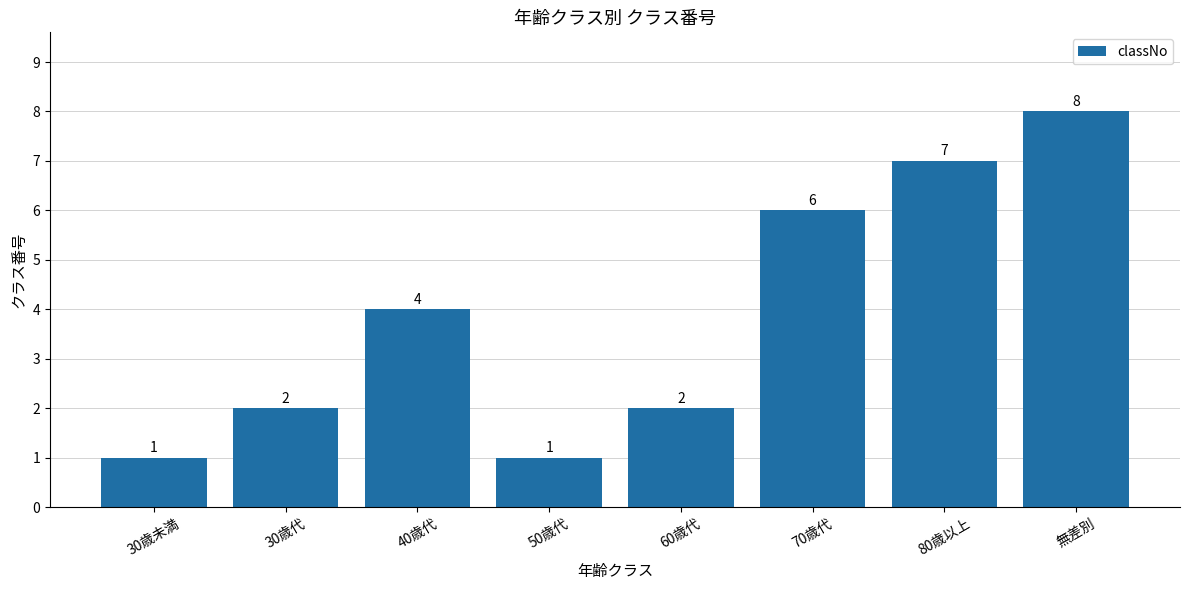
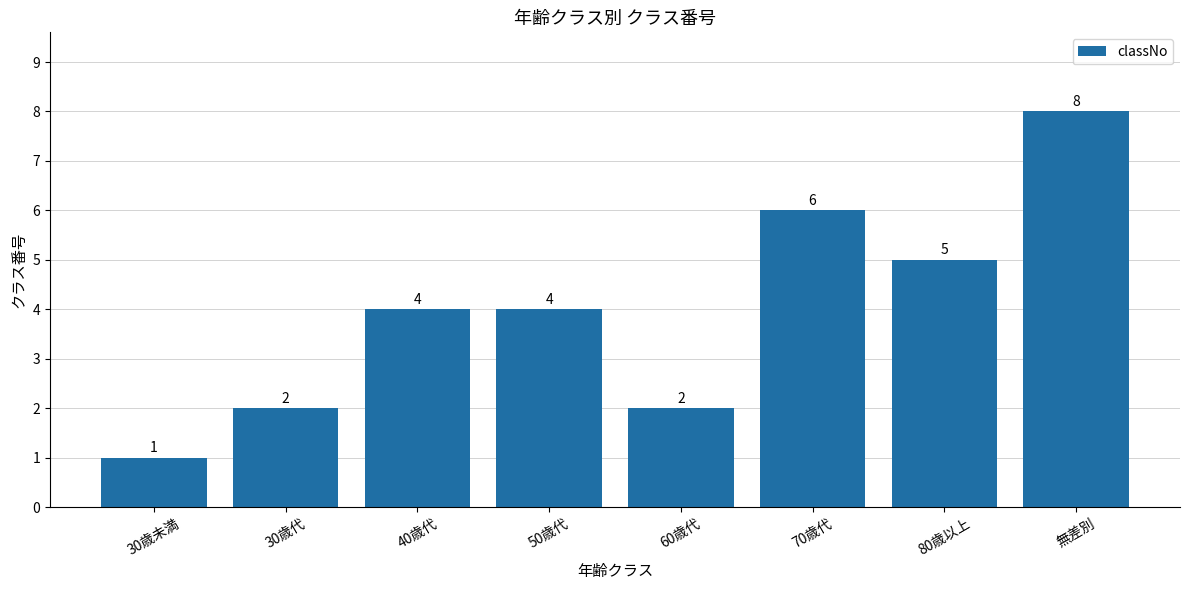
  {
    "30歳未満": 1,
    "30歳代": 2,
    "40歳代": 4,
-   "50歳代": 1,
+   "50歳代": 4,
    "60歳代": 2,
    "70歳代": 6,
-   "80歳以上": 7,
+   "80歳以上": 5,
    "無差別": 8
  }
